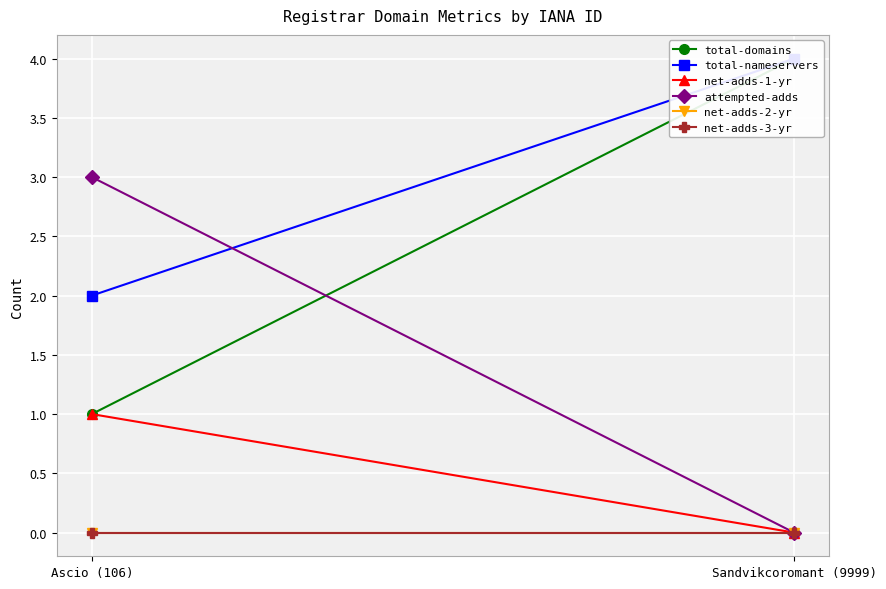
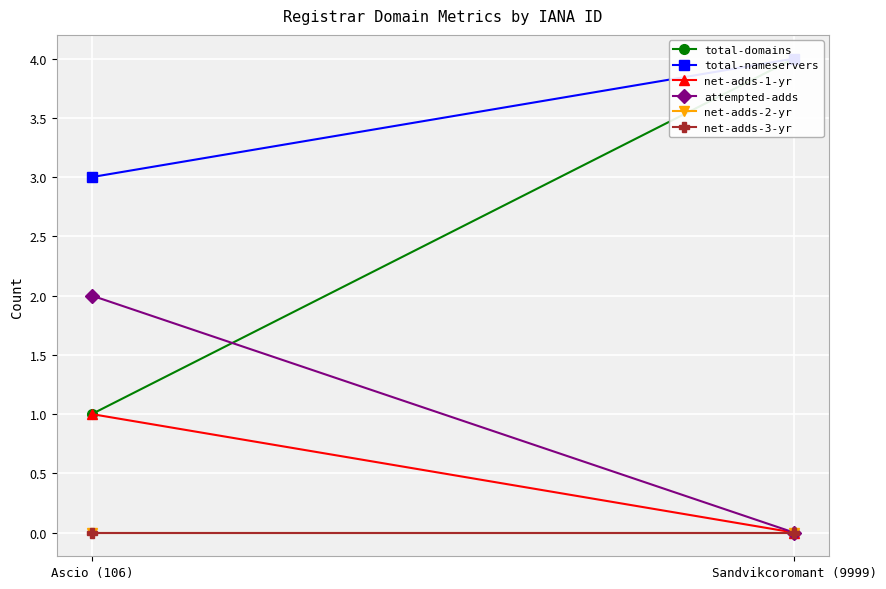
  {
    "total-nameservers": {
-     "Ascio (106)": 2
+     "Ascio (106)": 3
    },
    "attempted-adds": {
-     "Ascio (106)": 3
+     "Ascio (106)": 2
    },
    "net-adds-3-yr": {
      "Ascio (106)": 0
    }
  }
